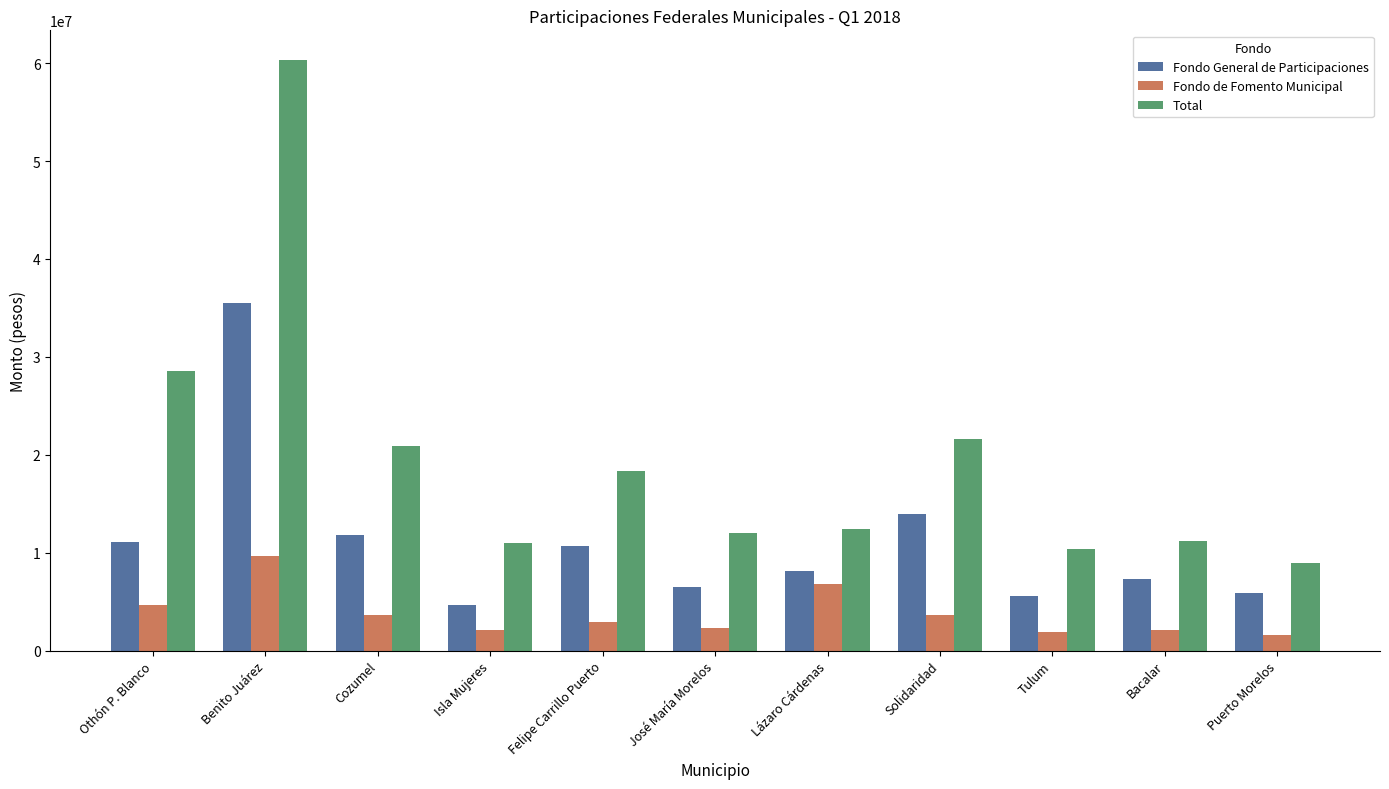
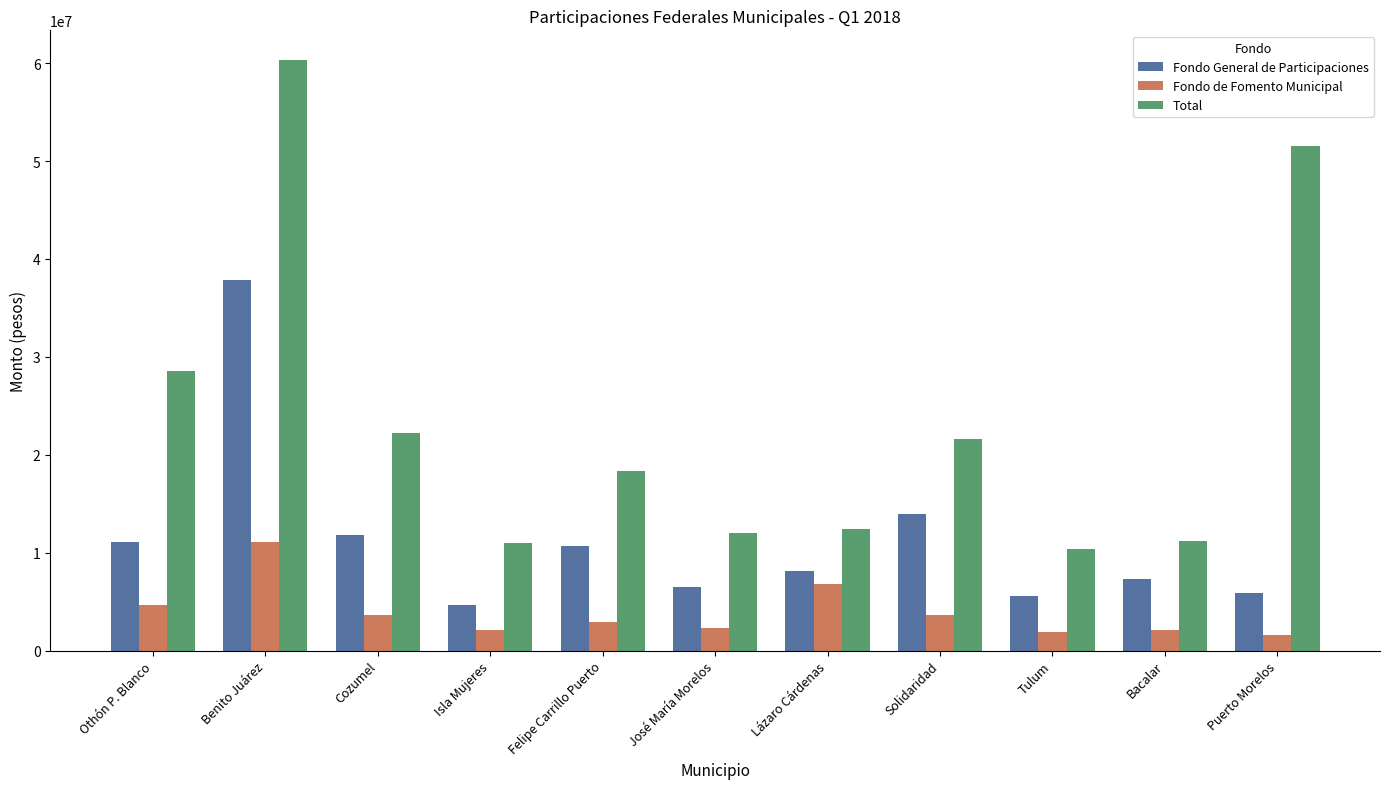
  {
    "Fondo General de Participaciones": {
      "Othón P. Blanco": 11000000,
-     "Benito Juárez": 36000000,
+     "Benito Juárez": 38000000,
      "Cozumel": 12000000,
      "Isla Mujeres": 5000000,
      "Felipe Carrillo Puerto": 11000000,
      "José María Morelos": 6000000,
      "Lázaro Cárdenas": 8000000,
      "Solidaridad": 14000000,
      "Tulum": 6000000,
      "Bacalar": 7000000,
      "Puerto Morelos": 6000000
    },
    "Fondo de Fomento Municipal": {
      "Othón P. Blanco": 5000000,
-     "Benito Juárez": 10000000,
+     "Benito Juárez": 11000000,
      "Cozumel": 4000000,
      "Isla Mujeres": 2000000,
      "Felipe Carrillo Puerto": 3000000,
      "José María Morelos": 2000000,
      "Lázaro Cárdenas": 7000000,
      "Solidaridad": 4000000,
      "Tulum": 2000000,
      "Bacalar": 2000000,
      "Puerto Morelos": 2000000
    },
    "Total": {
      "Othón P. Blanco": 29000000,
      "Benito Juárez": 60000000,
-     "Cozumel": 21000000,
+     "Cozumel": 22000000,
      "Isla Mujeres": 11000000,
      "Felipe Carrillo Puerto": 18000000,
      "José María Morelos": 12000000,
      "Lázaro Cárdenas": 12000000,
      "Solidaridad": 22000000,
      "Tulum": 10000000,
      "Bacalar": 11000000,
-     "Puerto Morelos": 9000000
+     "Puerto Morelos": 52000000
    }
  }
